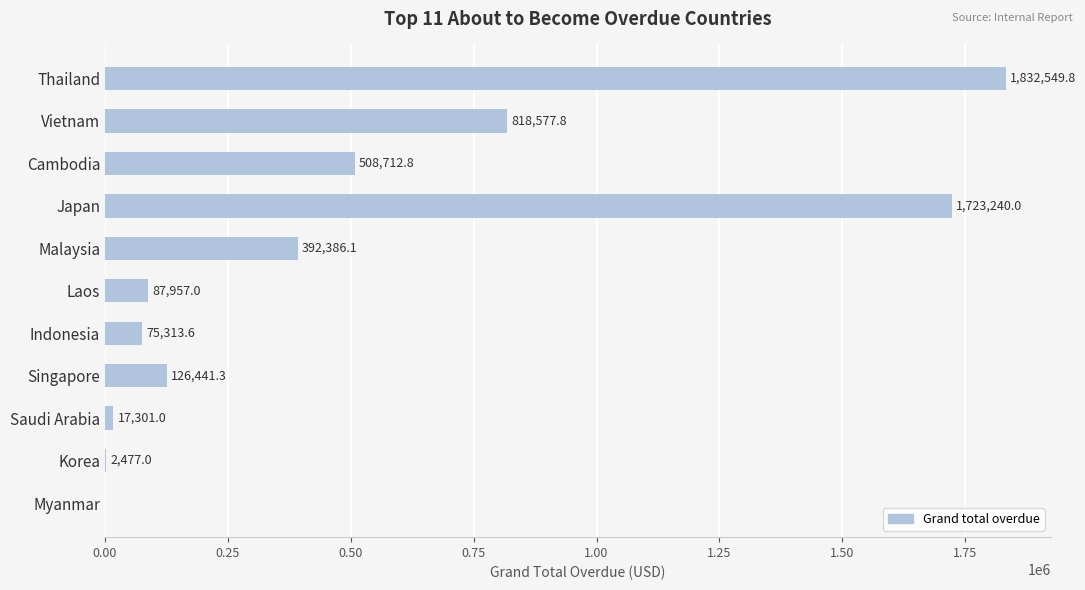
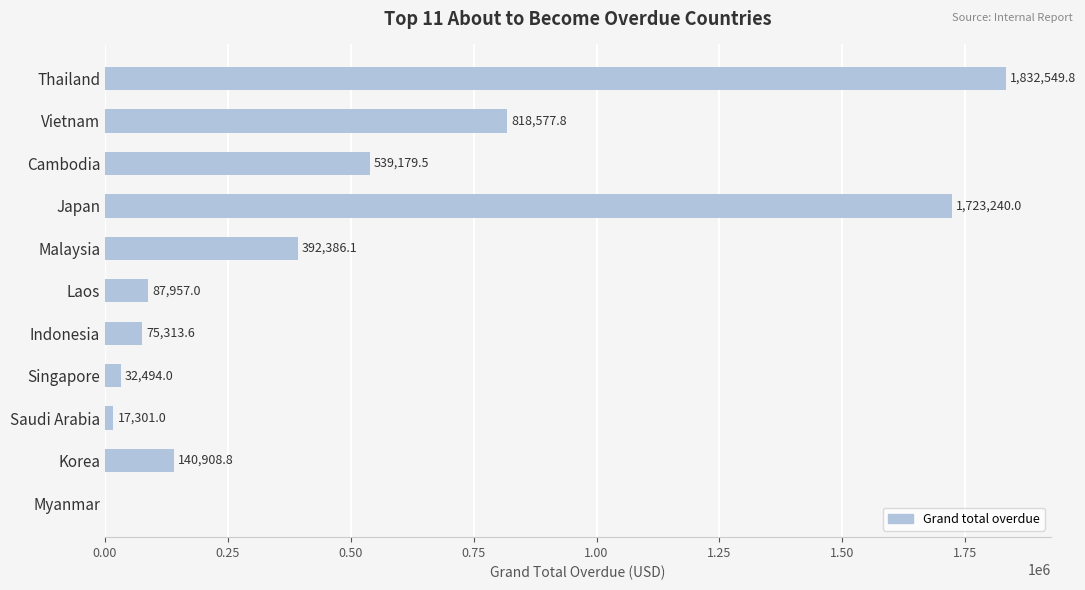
  {
    "Thailand": "1,832,549.8",
    "Vietnam": "818,577.8",
-   "Cambodia": "508,712.8",
+   "Cambodia": "539,179.5",
    "Japan": "1,723,240.0",
    "Malaysia": "392,386.1",
    "Laos": "87,957.0",
    "Indonesia": "75,313.6",
-   "Singapore": "126,441.3",
+   "Singapore": "32,494.0",
    "Saudi Arabia": "17,301.0",
-   "Korea": "2,477.0"
+   "Korea": "140,908.8"
  }
